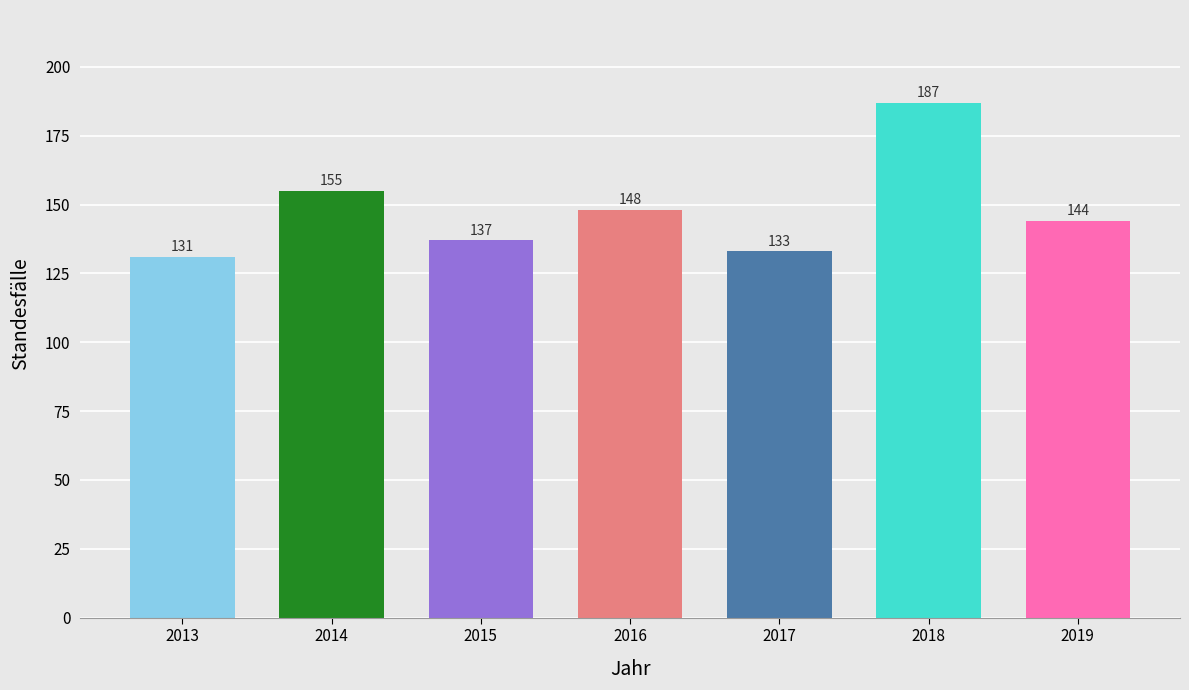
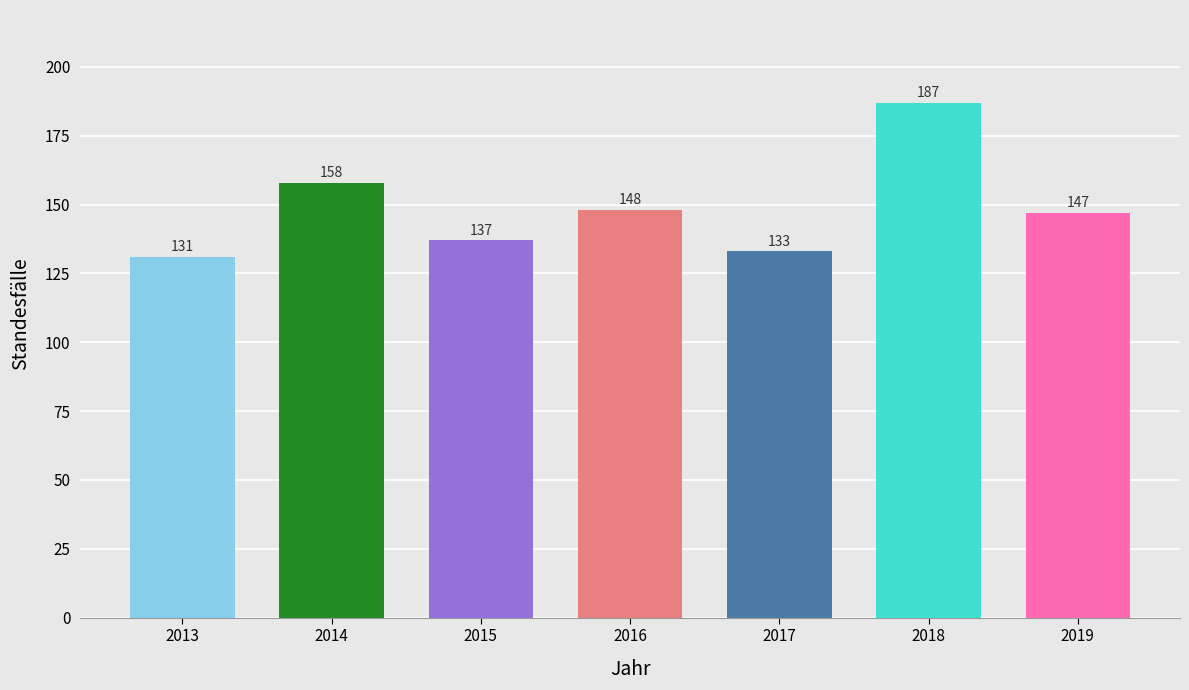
  {
    "2013": 131,
-   "2014": 155,
+   "2014": 158,
    "2015": 137,
    "2016": 148,
    "2017": 133,
    "2018": 187,
-   "2019": 144
+   "2019": 147
  }
